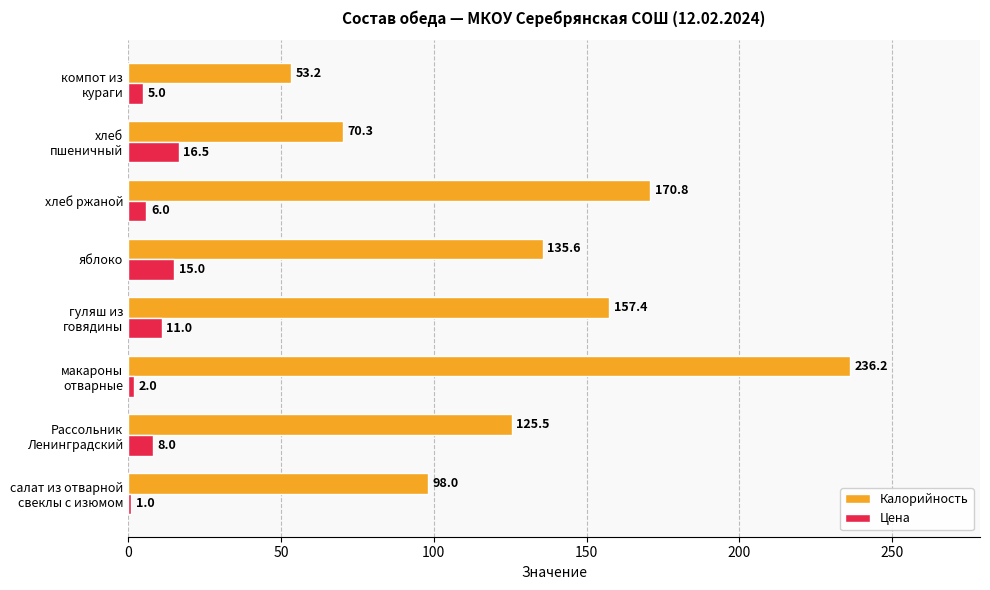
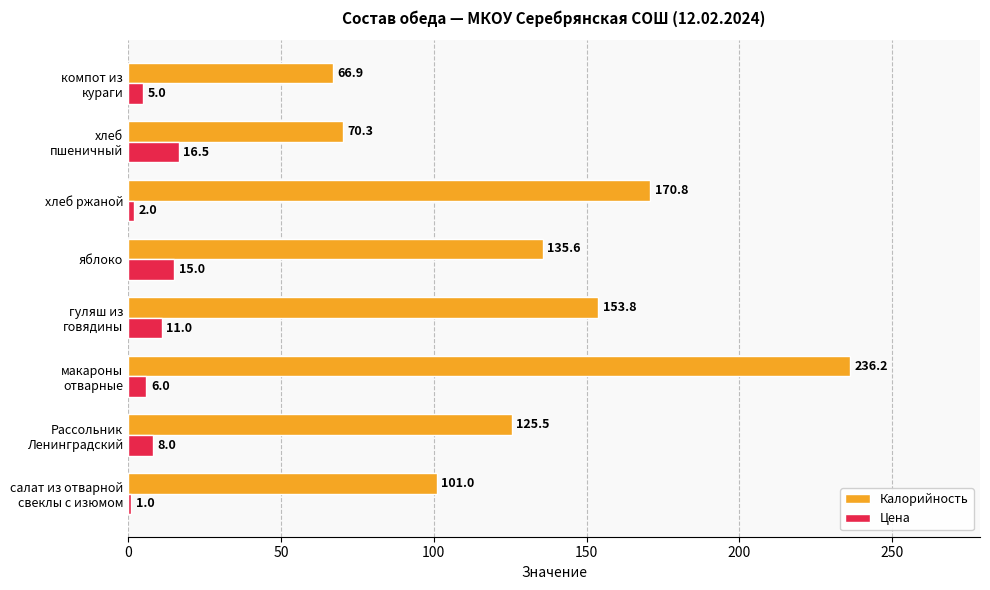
  {
    "Калорийность": {
-     "компот из кураги": 53.2,
+     "компот из кураги": 66.9,
      "хлеб пшеничный": 70.3,
      "хлеб ржаной": 170.8,
      "яблоко": 135.6,
-     "гуляш из говядины": 157.4,
+     "гуляш из говядины": 153.8,
      "макароны отварные": 236.2,
      "Рассольник Ленинградский": 125.5,
-     "салат из отварной свеклы с изюмом": 98.0
+     "салат из отварной свеклы с изюмом": 101.0
    },
    "Цена": {
      "компот из кураги": 5.0,
      "хлеб пшеничный": 16.5,
-     "хлеб ржаной": 6.0,
+     "хлеб ржаной": 2.0,
      "яблоко": 15.0,
      "гуляш из говядины": 11.0,
-     "макароны отварные": 2.0,
+     "макароны отварные": 6.0,
      "Рассольник Ленинградский": 8.0,
      "салат из отварной свеклы с изюмом": 1.0
    }
  }
